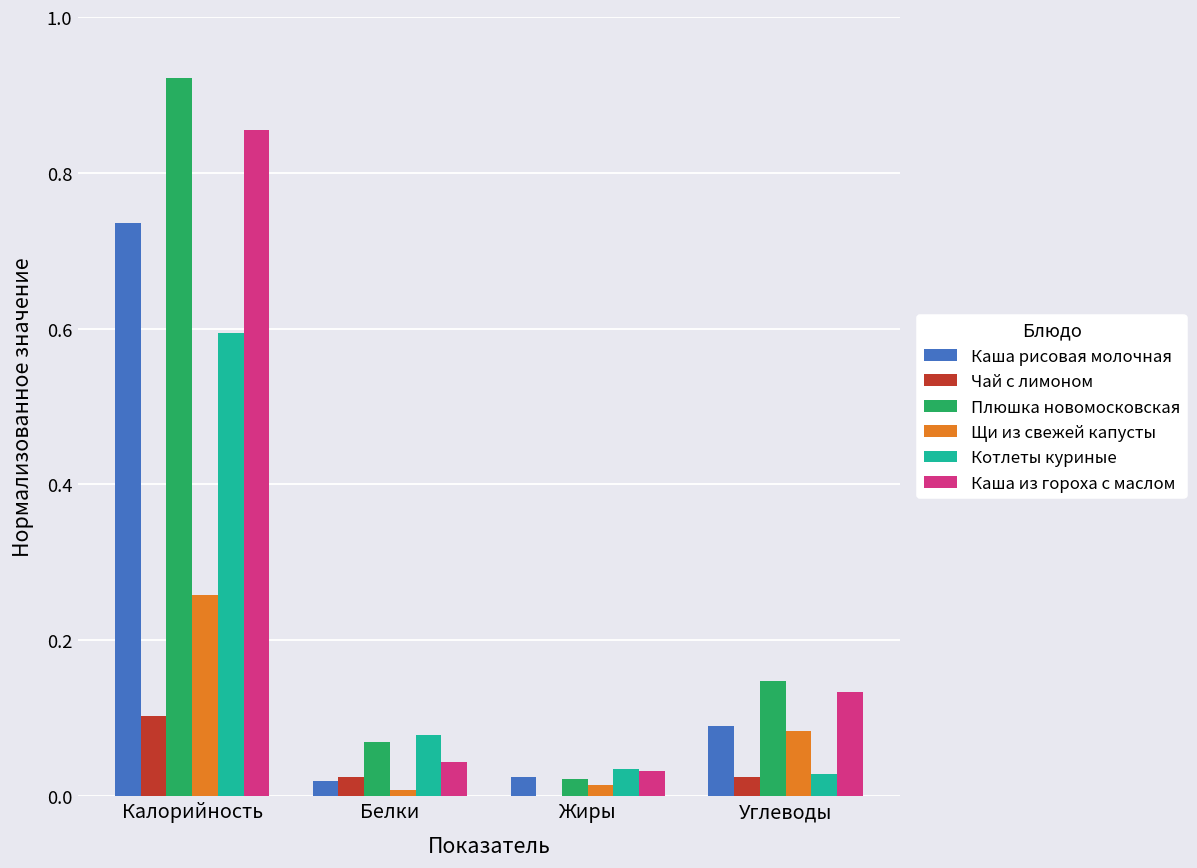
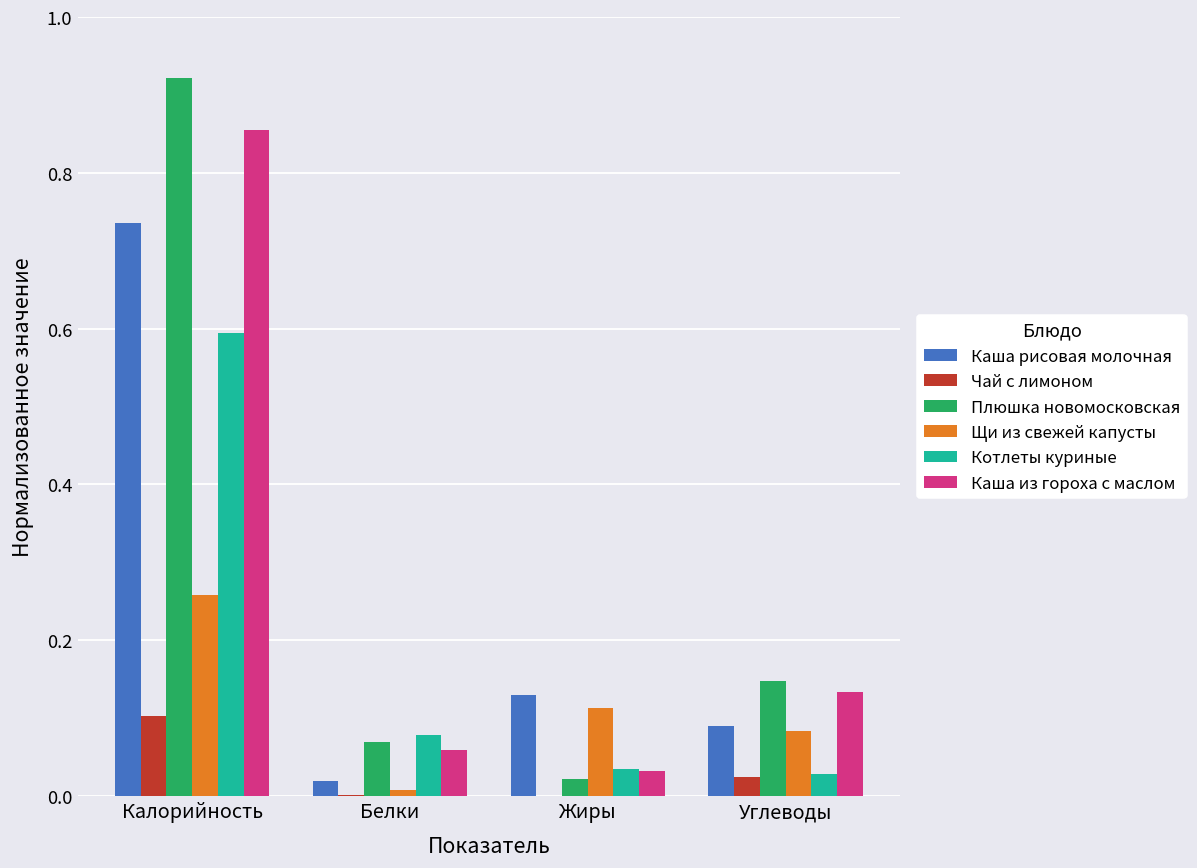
  {
    "Каша рисовая молочная": {
      "Калорийность": 0.74,
      "Белки": 0.02,
-     "Жиры": 0.02,
+     "Жиры": 0.13,
      "Углеводы": 0.09
    },
    "Чай с лимоном": {
      "Калорийность": 0.10,
-     "Белки": 0.02,
+     "Белки": 0.00,
      "Жиры": 0.00,
      "Углеводы": 0.02
    },
    "Плюшка новомосковская": {
      "Калорийность": 0.92,
      "Белки": 0.07,
      "Жиры": 0.02,
      "Углеводы": 0.15
    },
    "Щи из свежей капусты": {
      "Калорийность": 0.26,
      "Белки": 0.01,
-     "Жиры": 0.01,
+     "Жиры": 0.11,
      "Углеводы": 0.08
    },
    "Котлеты куриные": {
      "Калорийность": 0.59,
      "Белки": 0.08,
      "Жиры": 0.03,
      "Углеводы": 0.03
    },
    "Каша из гороха с маслом": {
      "Калорийность": 0.85,
-     "Белки": 0.04,
+     "Белки": 0.06,
      "Жиры": 0.03,
      "Углеводы": 0.13
    }
  }
